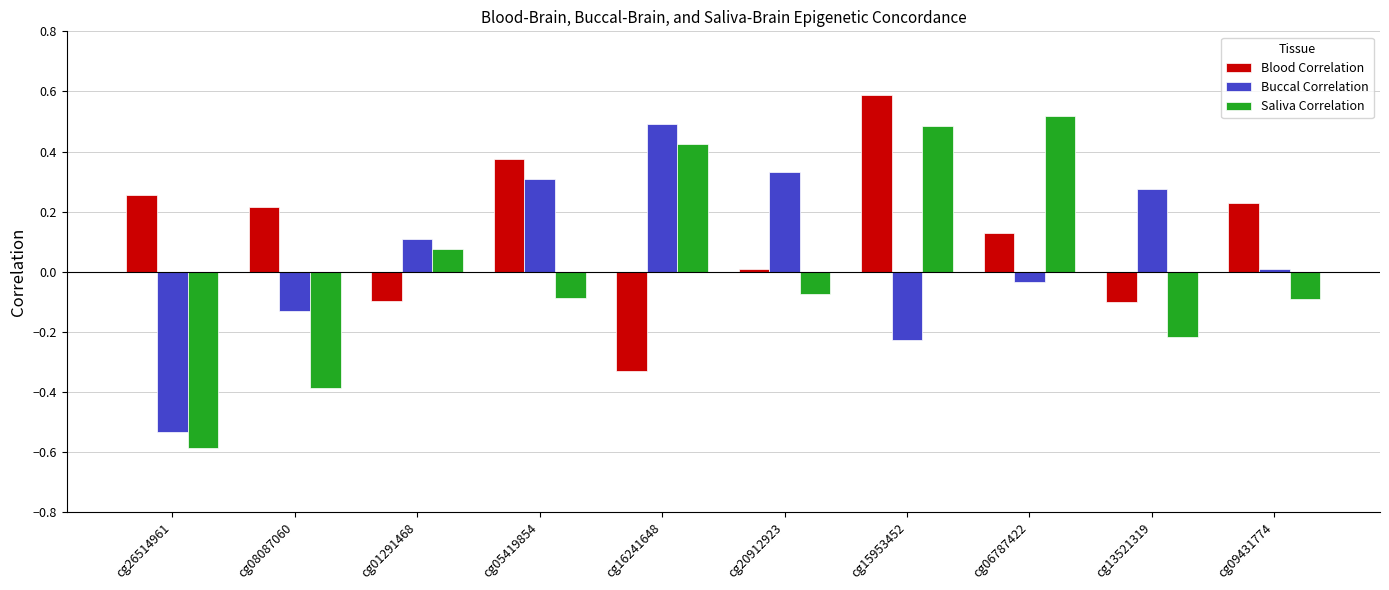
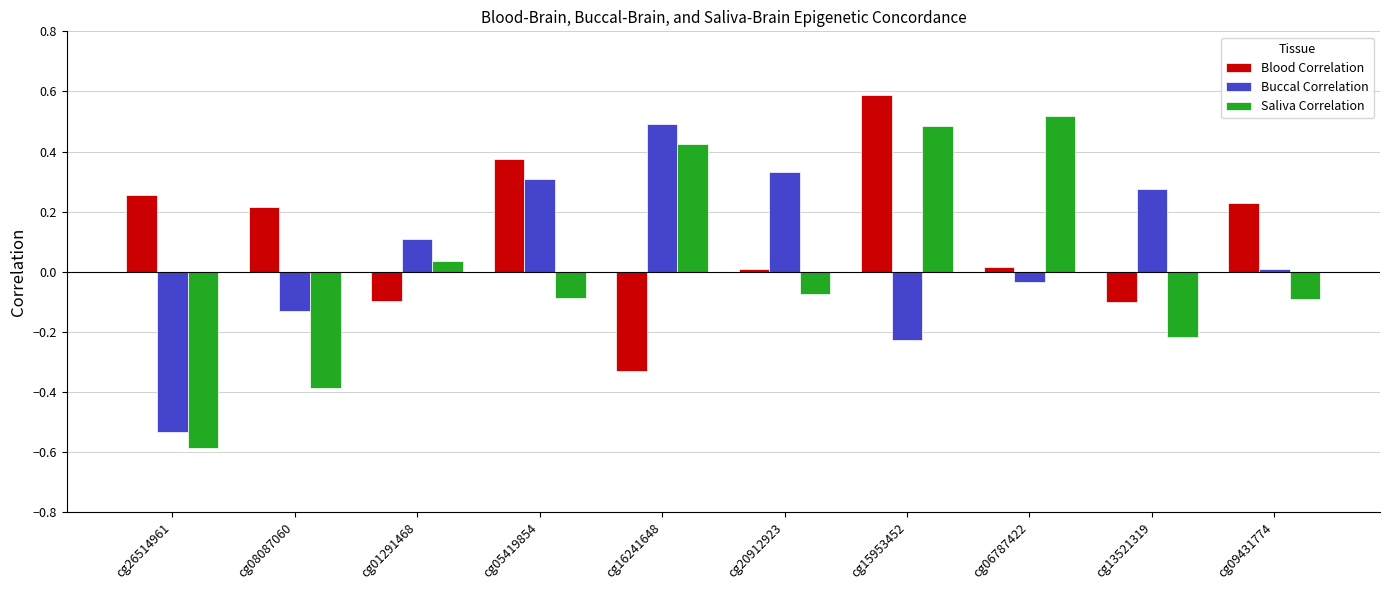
  {
    "Blood Correlation": {
      "cg26514961": 0.26,
      "cg08087060": 0.21,
      "cg01291468": -0.10,
      "cg05419854": 0.38,
      "cg16241648": -0.33,
      "cg20912923": 0.01,
      "cg15953452": 0.59,
-     "cg06787422": 0.13,
+     "cg06787422": 0.02,
      "cg13521319": -0.10,
      "cg09431774": 0.23
    },
    "Buccal Correlation": {
      "cg26514961": -0.53,
      "cg08087060": -0.13,
      "cg01291468": 0.11,
      "cg05419854": 0.31,
      "cg16241648": 0.49,
      "cg20912923": 0.33,
      "cg15953452": -0.23,
      "cg06787422": -0.03,
      "cg13521319": 0.27,
      "cg09431774": 0.01
    },
    "Saliva Correlation": {
      "cg26514961": -0.59,
      "cg08087060": -0.39,
-     "cg01291468": 0.07,
+     "cg01291468": 0.04,
      "cg05419854": -0.09,
      "cg16241648": 0.43,
      "cg20912923": -0.07,
      "cg15953452": 0.49,
      "cg06787422": 0.52,
      "cg13521319": -0.22,
      "cg09431774": -0.09
    }
  }
